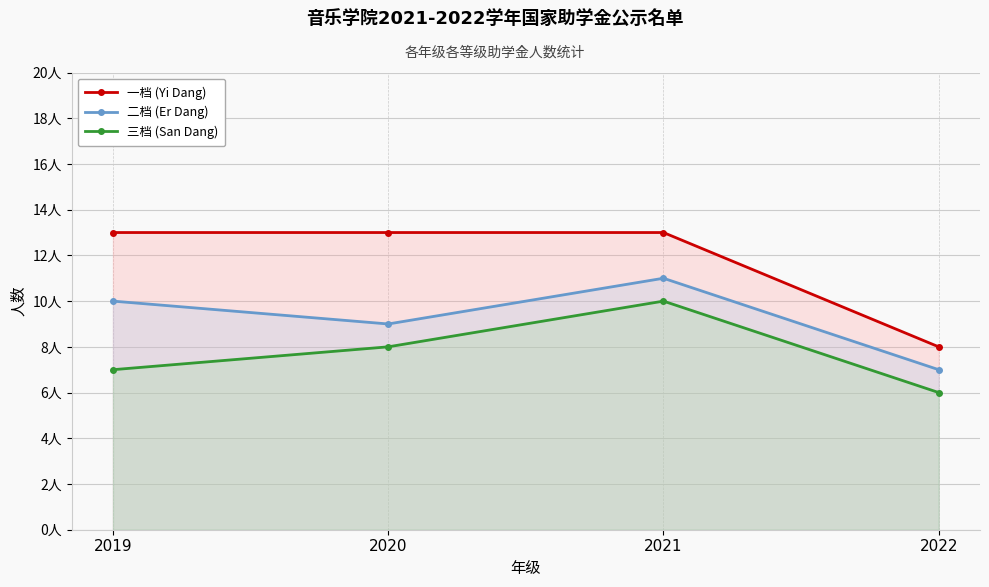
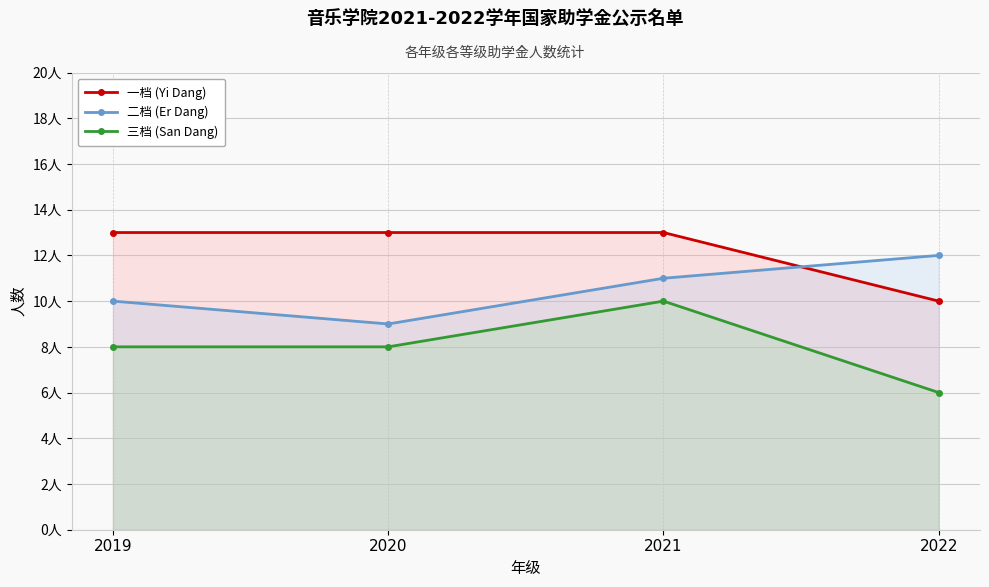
  {
    "一档 (Yi Dang)": {
      "2019": "13人",
      "2020": "13人",
      "2021": "13人",
-     "2022": "8人"
+     "2022": "10人"
    },
    "二档 (Er Dang)": {
      "2019": "10人",
      "2020": "9人",
      "2021": "11人",
-     "2022": "7人"
+     "2022": "12人"
    },
    "三档 (San Dang)": {
-     "2019": "7人",
+     "2019": "8人",
      "2020": "8人",
      "2021": "10人",
      "2022": "6人"
    }
  }
